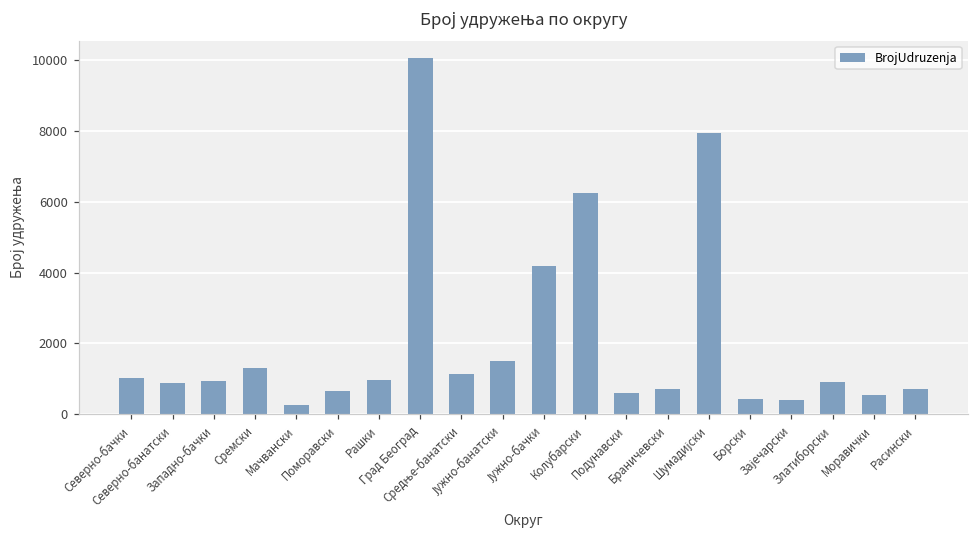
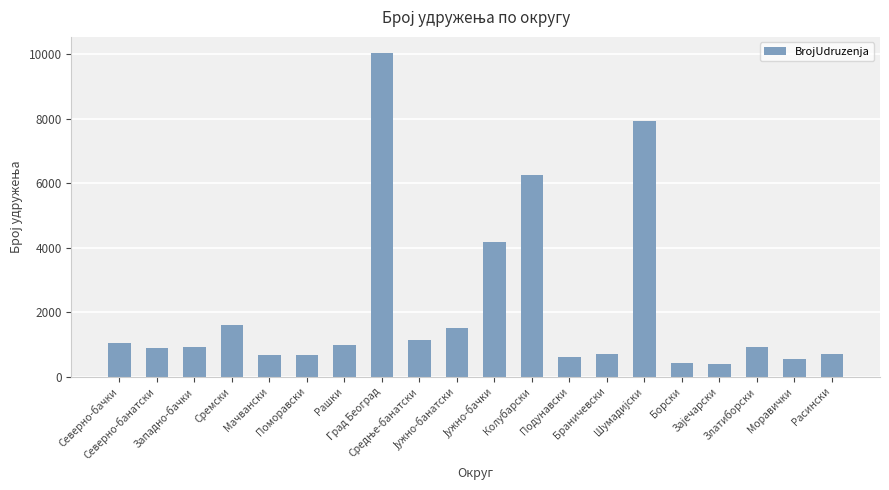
  {
    "Северно-бачки": 1000,
    "Северно-банатски": 900,
    "Западно-бачки": 900,
-   "Сремски": 1300,
-   "Мачвански": 300,
+   "Сремски": 1600,
+   "Мачвански": 700,
    "Поморавски": 700,
    "Рашки": 1000,
    "Град Београд": 10000,
    "Средње-банатски": 1100,
    "Јужно-банатски": 1500,
    "Јужно-бачки": 4200,
    "Колубарски": 6200,
    "Подунавски": 600,
    "Браничевски": 700,
    "Шумадијски": 7900,
    "Борски": 400,
    "Зајечарски": 400,
    "Златиборски": 900,
    "Моравички": 600,
    "Расински": 700
  }
